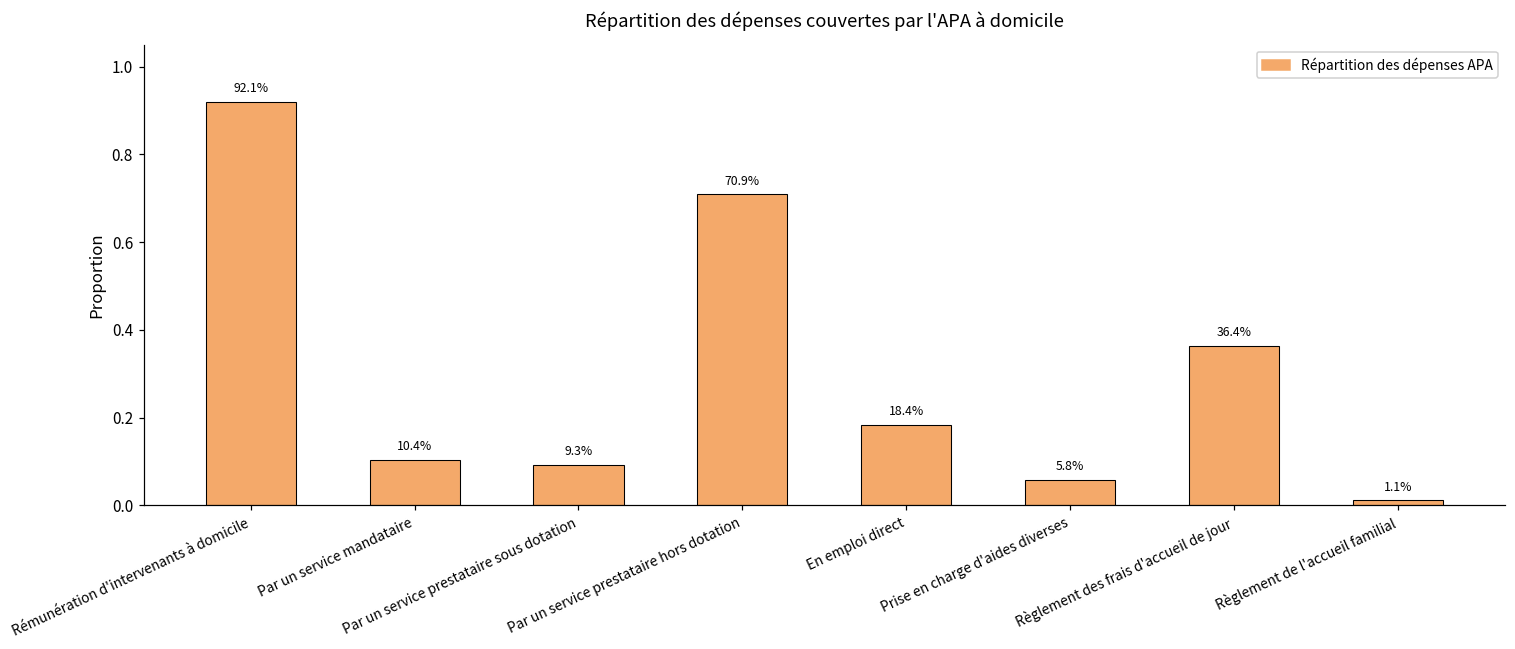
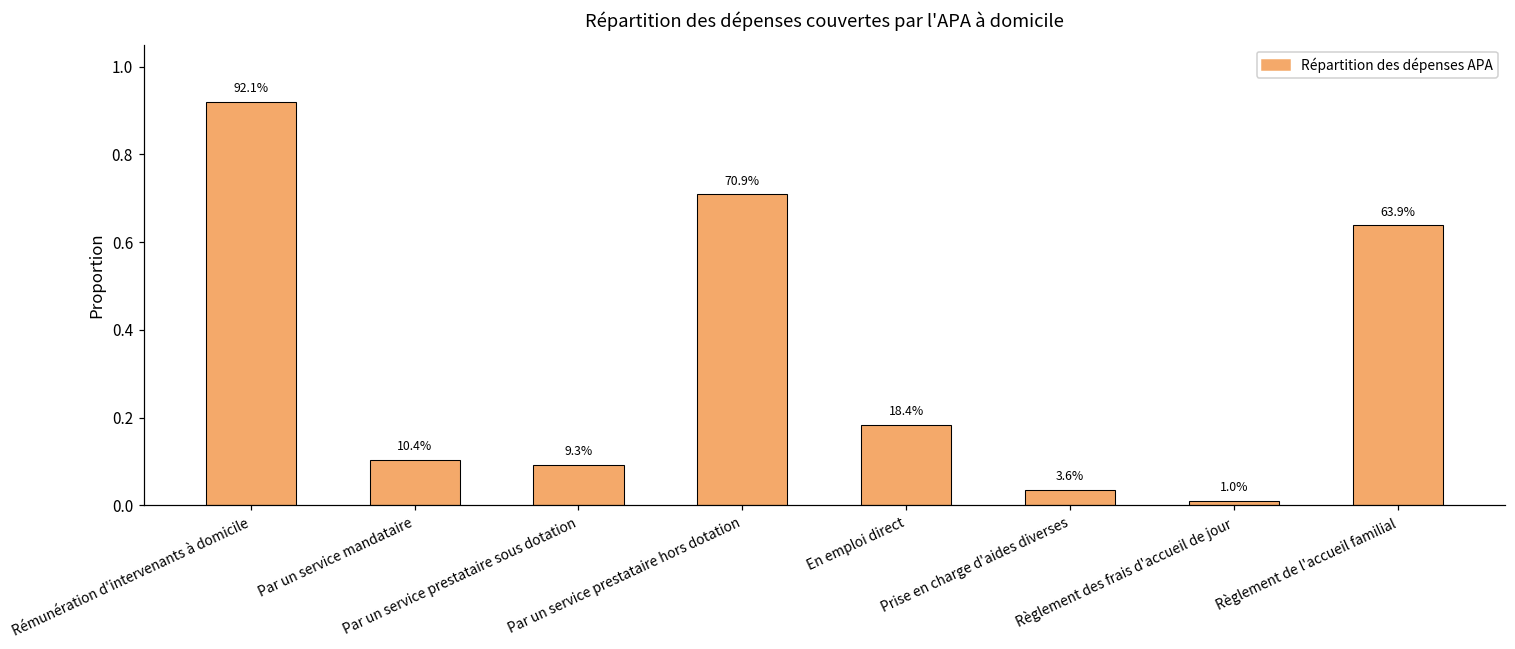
  {
    "Rémunération d'intervenants à domicile": "92.1%",
    "Par un service mandataire": "10.4%",
    "Par un service prestataire sous dotation": "9.3%",
    "Par un service prestataire hors dotation": "70.9%",
    "En emploi direct": "18.4%",
-   "Prise en charge d'aides diverses": "5.8%",
-   "Règlement des frais d'accueil de jour": "36.4%",
-   "Règlement de l'accueil familial": "1.1%"
+   "Prise en charge d'aides diverses": "3.6%",
+   "Règlement des frais d'accueil de jour": "1.0%",
+   "Règlement de l'accueil familial": "63.9%"
  }
